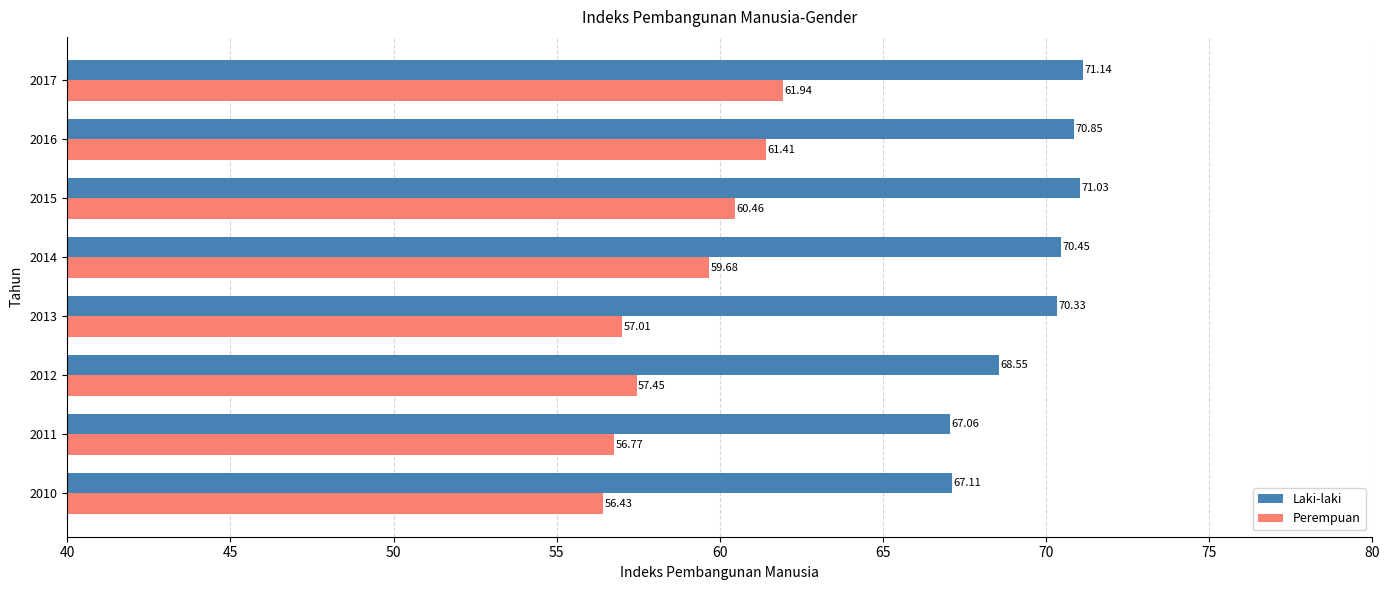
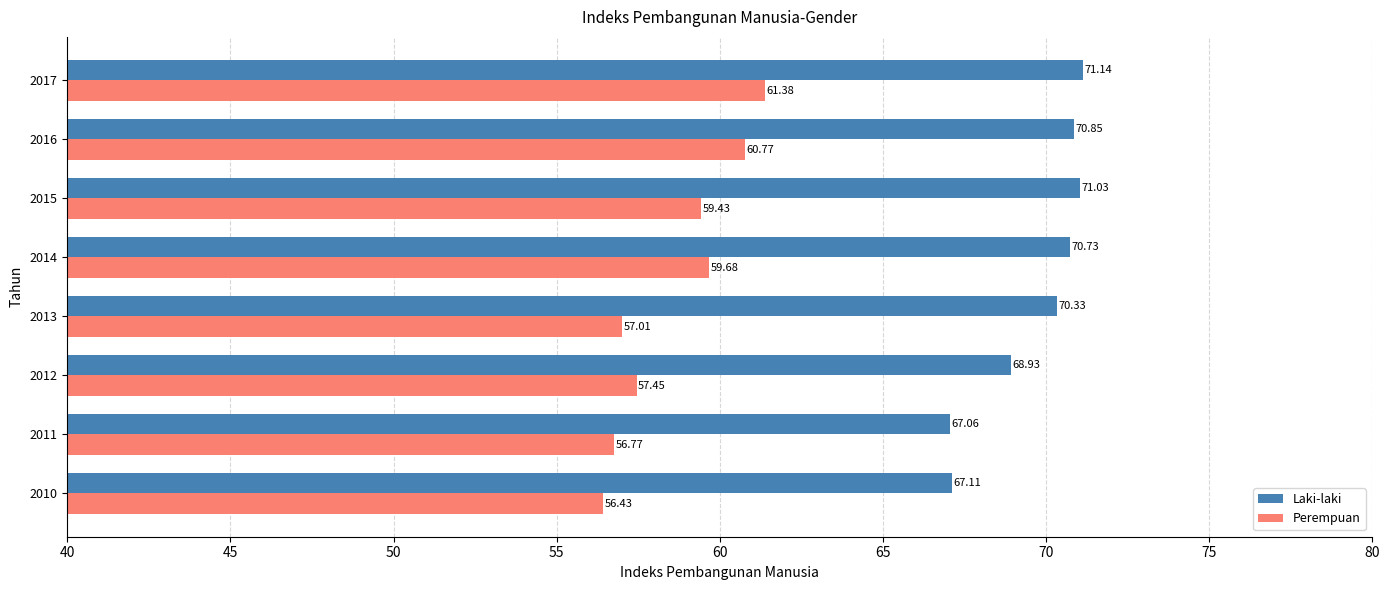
  {
    "Laki-laki": {
      "2017": 71.14,
      "2016": 70.85,
      "2015": 71.03,
-     "2014": 70.45,
+     "2014": 70.73,
      "2013": 70.33,
-     "2012": 68.55,
+     "2012": 68.93,
      "2011": 67.06,
      "2010": 67.11
    },
    "Perempuan": {
-     "2017": 61.94,
-     "2016": 61.41,
-     "2015": 60.46,
+     "2017": 61.38,
+     "2016": 60.77,
+     "2015": 59.43,
      "2014": 59.68,
      "2013": 57.01,
      "2012": 57.45,
      "2011": 56.77,
      "2010": 56.43
    }
  }
